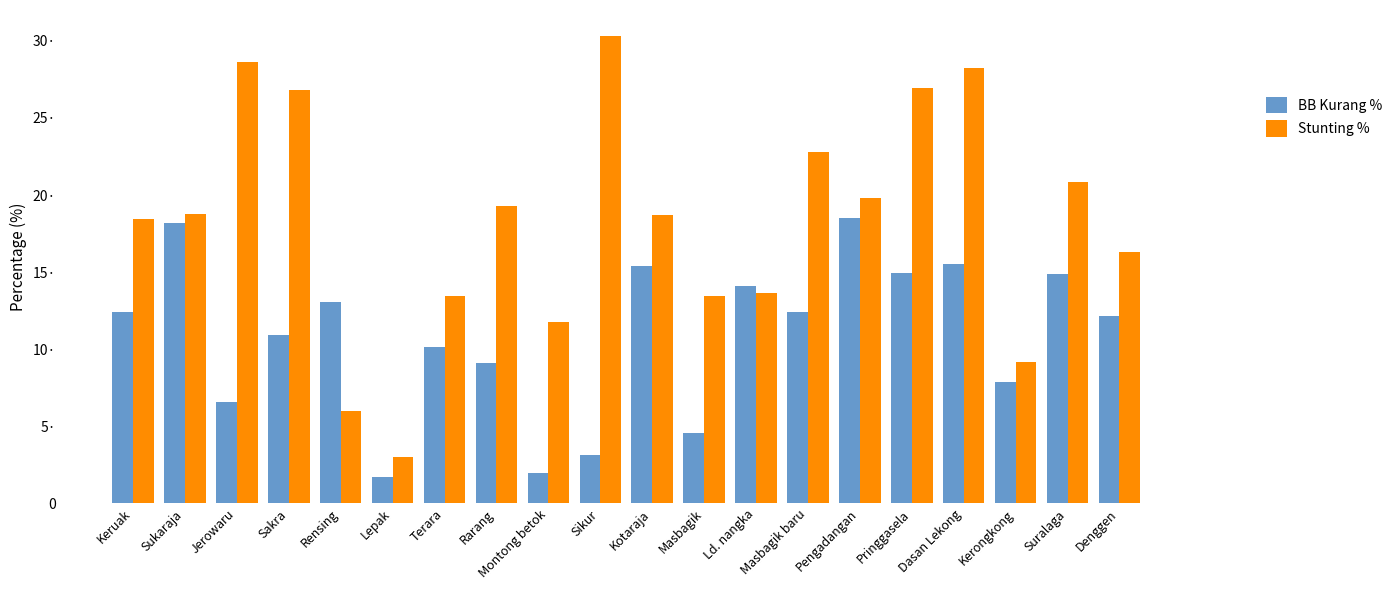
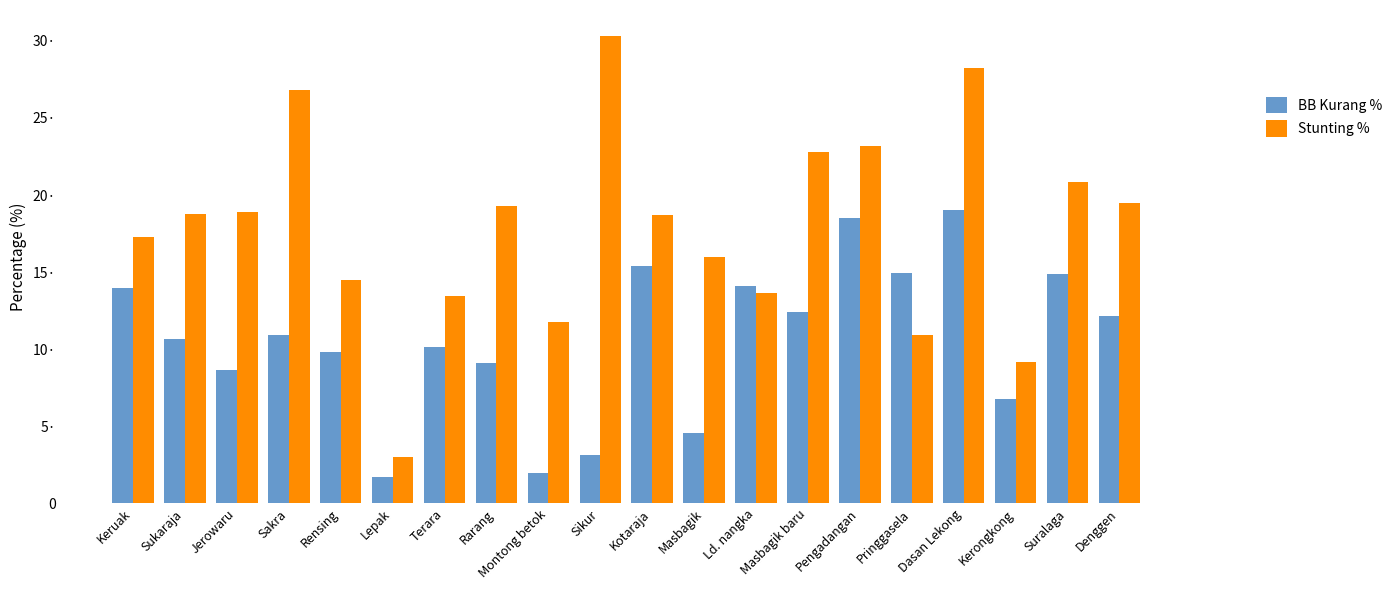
  {
    "BB Kurang %": {
-     "Keruak": "12.4·",
-     "Sukaraja": "18.2·",
-     "Jerowaru": "6.6·",
+     "Keruak": "14.0·",
+     "Sukaraja": "10.7·",
+     "Jerowaru": "8.6·",
      "Sakra": "10.9·",
-     "Rensing": "13.1·",
+     "Rensing": "9.8·",
      "Lepak": "1.7·",
      "Terara": "10.1·",
      "Rarang": "9.1·",
      "Montong betok": "2.0·",
      "Sikur": "3.1·",
      "Kotaraja": "15.4·",
      "Masbagik": "4.6·",
      "Ld. nangka": "14.1·",
      "Masbagik baru": "12.4·",
      "Pengadangan": "18.5·",
      "Pringgasela": "15.0·",
-     "Dasan Lekong": "15.5·",
-     "Kerongkong": "7.9·",
+     "Dasan Lekong": "19.0·",
+     "Kerongkong": "6.8·",
      "Suralaga": "14.9·",
      "Denggen": "12.2·"
    },
    "Stunting %": {
-     "Keruak": "18.4·",
+     "Keruak": "17.3·",
      "Sukaraja": "18.8·",
-     "Jerowaru": "28.6·",
+     "Jerowaru": "18.9·",
      "Sakra": "26.8·",
-     "Rensing": "6.0·",
+     "Rensing": "14.5·",
      "Lepak": "3.0·",
      "Terara": "13.5·",
      "Rarang": "19.3·",
      "Montong betok": "11.8·",
      "Sikur": "30.3·",
      "Kotaraja": "18.7·",
-     "Masbagik": "13.5·",
+     "Masbagik": "16.0·",
      "Ld. nangka": "13.6·",
      "Masbagik baru": "22.8·",
-     "Pengadangan": "19.8·",
-     "Pringgasela": "26.9·",
+     "Pengadangan": "23.2·",
+     "Pringgasela": "10.9·",
      "Dasan Lekong": "28.3·",
      "Kerongkong": "9.2·",
      "Suralaga": "20.8·",
-     "Denggen": "16.3·"
+     "Denggen": "19.5·"
    }
  }
